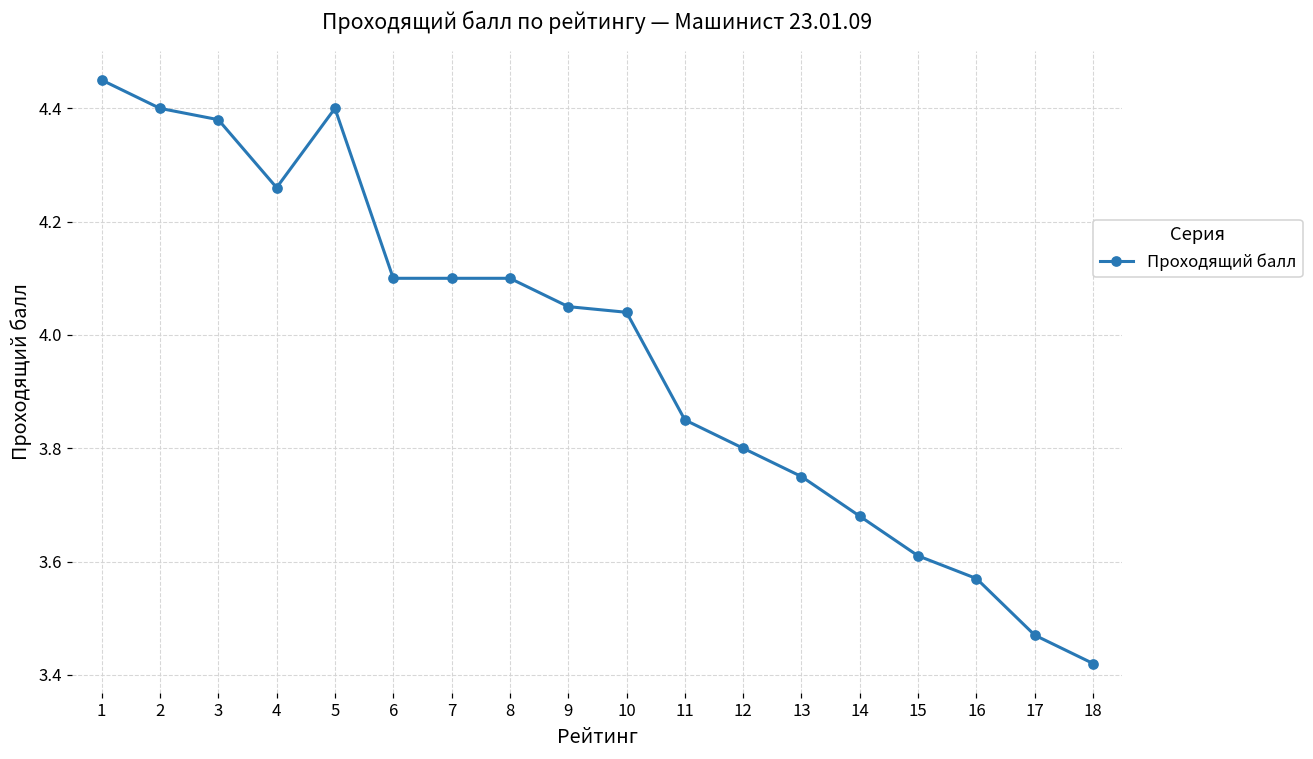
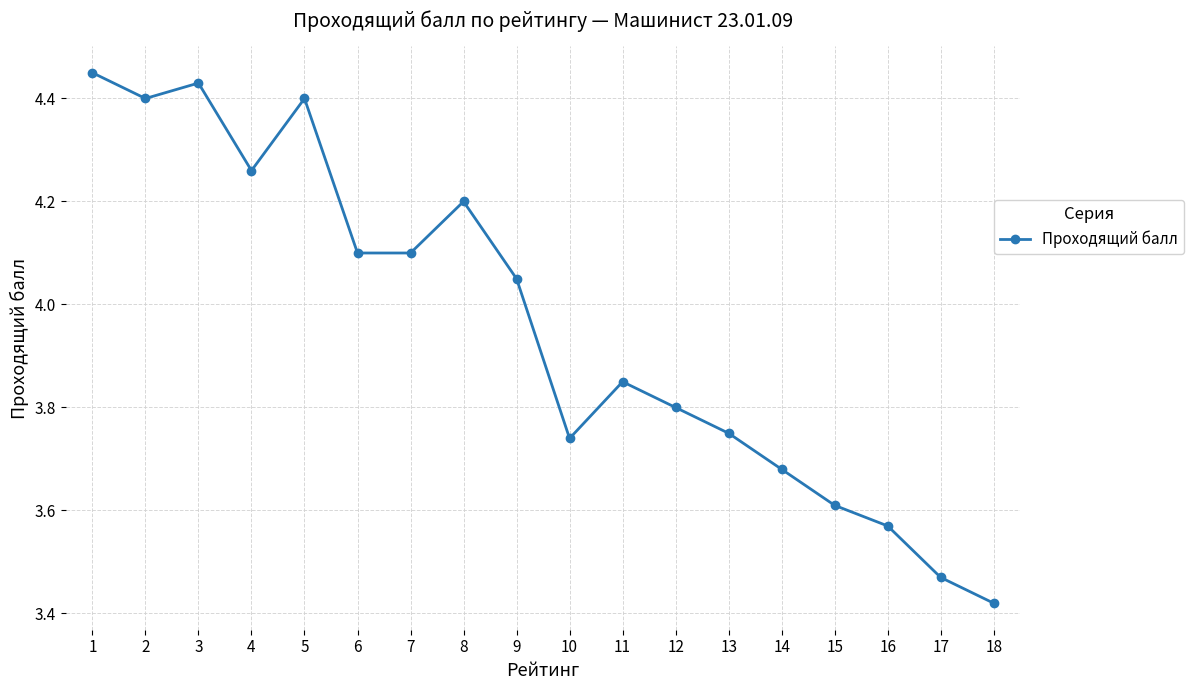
  {
    "1": 4.45,
    "2": 4.40,
-   "3": 4.38,
+   "3": 4.43,
    "4": 4.26,
    "5": 4.40,
    "6": 4.10,
    "7": 4.10,
-   "8": 4.1,
+   "8": 4.2,
    "9": 4.05,
-   "10": 4.04,
+   "10": 3.74,
    "11": 3.85,
    "12": 3.80,
    "13": 3.75,
    "14": 3.68,
    "15": 3.61,
    "16": 3.57,
    "17": 3.47,
    "18": 3.42
  }
